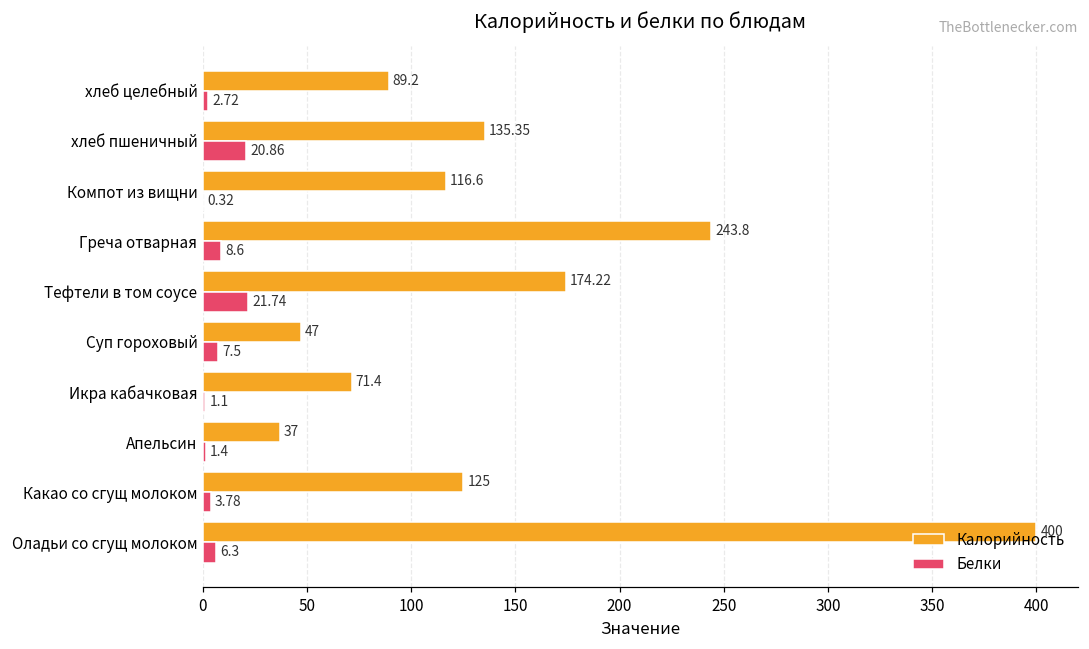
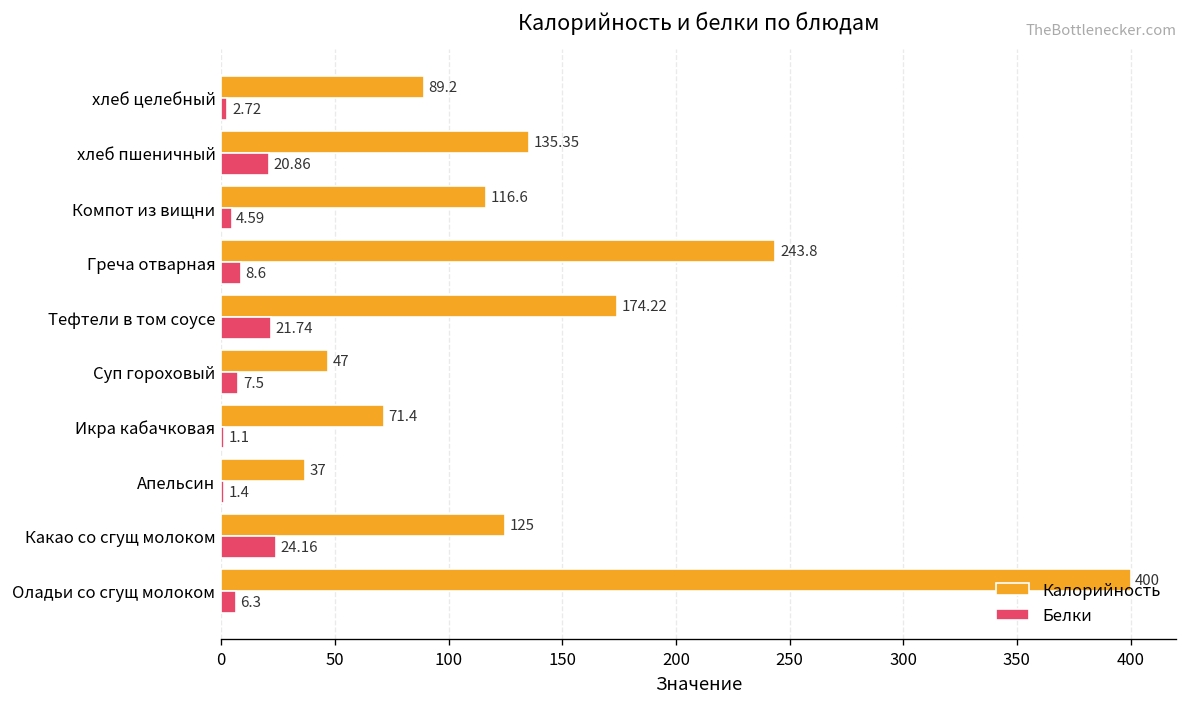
  {
    "Калорийность": {
      "хлеб целебный": 89.2,
      "хлеб пшеничный": 135.35,
      "Компот из вищни": 116.6,
      "Греча отварная": 243.8,
      "Тефтели в том соусе": 174.22,
      "Суп гороховый": 47,
      "Икра кабачковая": 71.4,
      "Апельсин": 37,
      "Какао со сгущ молоком": 125,
      "Оладьи со сгущ молоком": 400
    },
    "Белки": {
      "хлеб целебный": 2.72,
      "хлеб пшеничный": 20.86,
-     "Компот из вищни": 0.32,
+     "Компот из вищни": 4.59,
      "Греча отварная": 8.6,
      "Тефтели в том соусе": 21.74,
      "Суп гороховый": 7.5,
      "Икра кабачковая": 1.1,
      "Апельсин": 1.4,
-     "Какао со сгущ молоком": 3.78,
+     "Какао со сгущ молоком": 24.16,
      "Оладьи со сгущ молоком": 6.3
    }
  }
